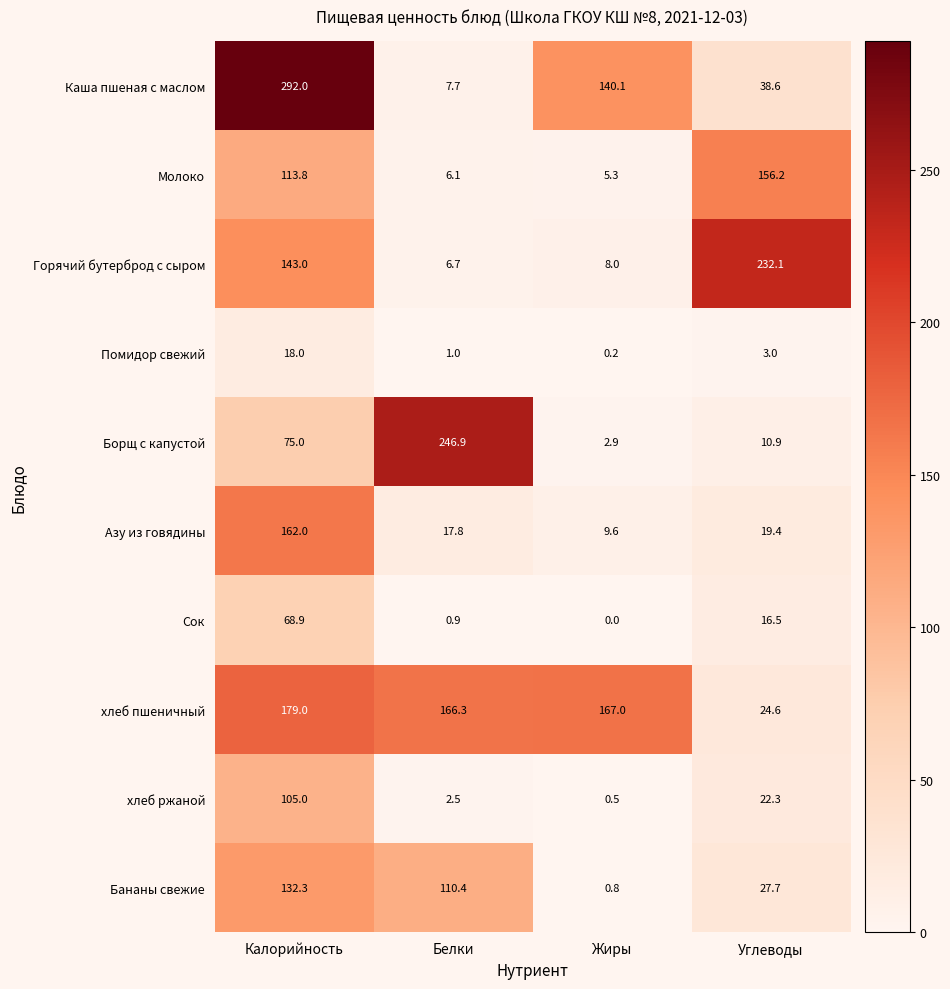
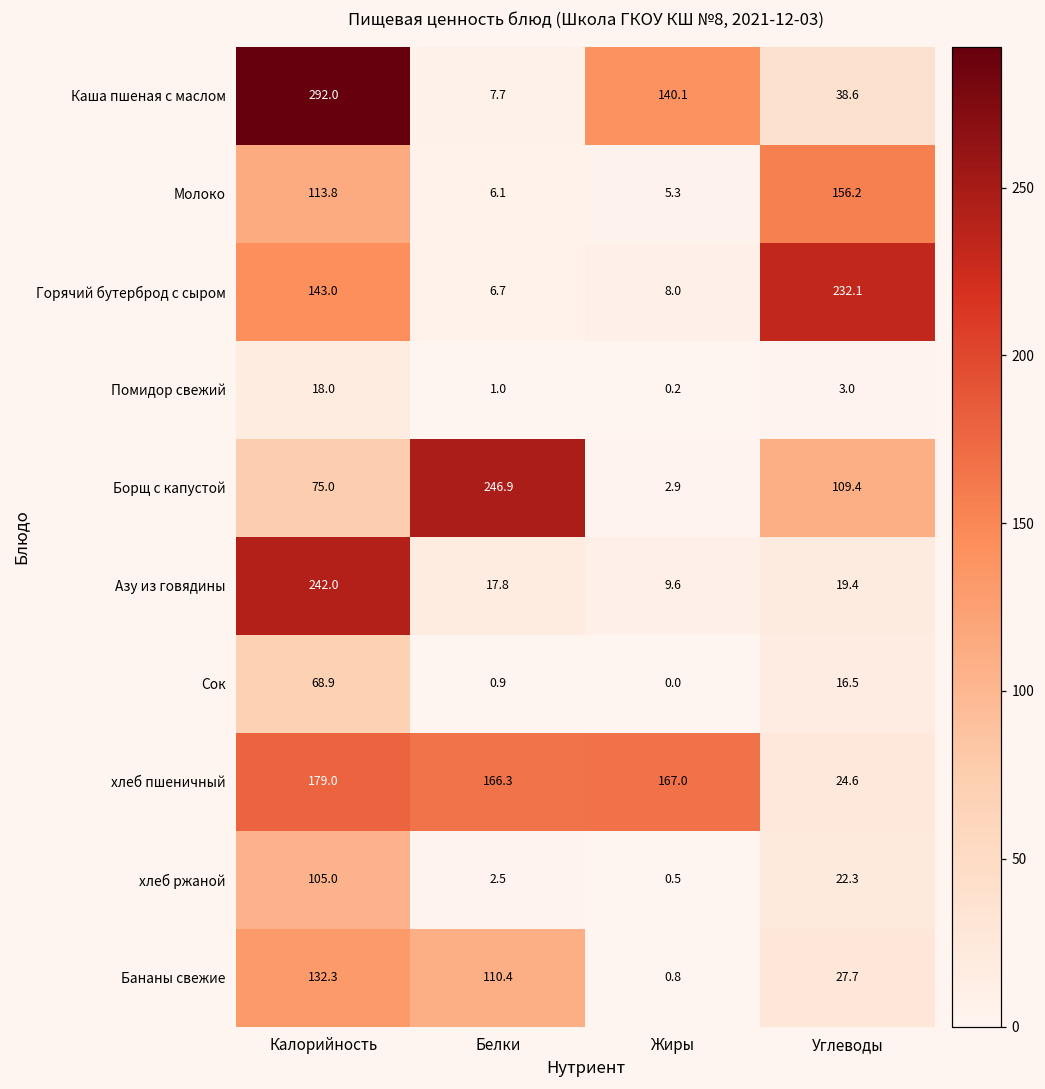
  {
    "Каша пшеная с маслом": {
      "Калорийность": 292.0,
      "Белки": 7.7,
      "Жиры": 140.1,
      "Углеводы": 38.6
    },
    "Молоко": {
      "Калорийность": 113.8,
      "Белки": 6.1,
      "Жиры": 5.3,
      "Углеводы": 156.2
    },
    "Горячий бутерброд с сыром": {
      "Калорийность": 143.0,
      "Белки": 6.7,
      "Жиры": 8.0,
      "Углеводы": 232.1
    },
    "Помидор свежий": {
      "Калорийность": 18.0,
      "Белки": 1.0,
      "Жиры": 0.2,
      "Углеводы": 3.0
    },
    "Борщ с капустой": {
      "Калорийность": 75.0,
      "Белки": 246.9,
      "Жиры": 2.9,
-     "Углеводы": 10.9
+     "Углеводы": 109.4
    },
    "Азу из говядины": {
-     "Калорийность": 162.0,
+     "Калорийность": 242.0,
      "Белки": 17.8,
      "Жиры": 9.6,
      "Углеводы": 19.4
    },
    "Сок": {
      "Калорийность": 68.9,
      "Белки": 0.9,
      "Жиры": 0.0,
      "Углеводы": 16.5
    },
    "хлеб пшеничный": {
      "Калорийность": 179.0,
      "Белки": 166.3,
      "Жиры": 167.0,
      "Углеводы": 24.6
    },
    "хлеб ржаной": {
      "Калорийность": 105.0,
      "Белки": 2.5,
      "Жиры": 0.5,
      "Углеводы": 22.3
    },
    "Бананы свежие": {
      "Калорийность": 132.3,
      "Белки": 110.4,
      "Жиры": 0.8,
      "Углеводы": 27.7
    }
  }
